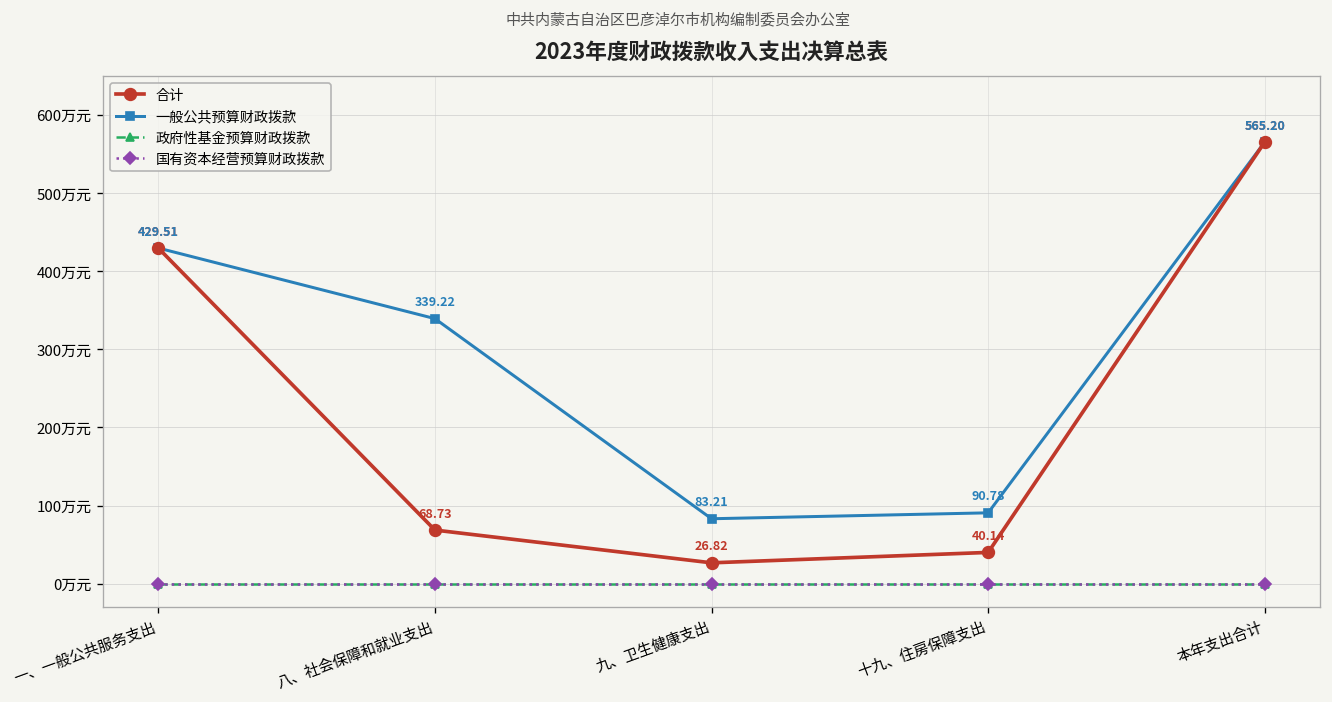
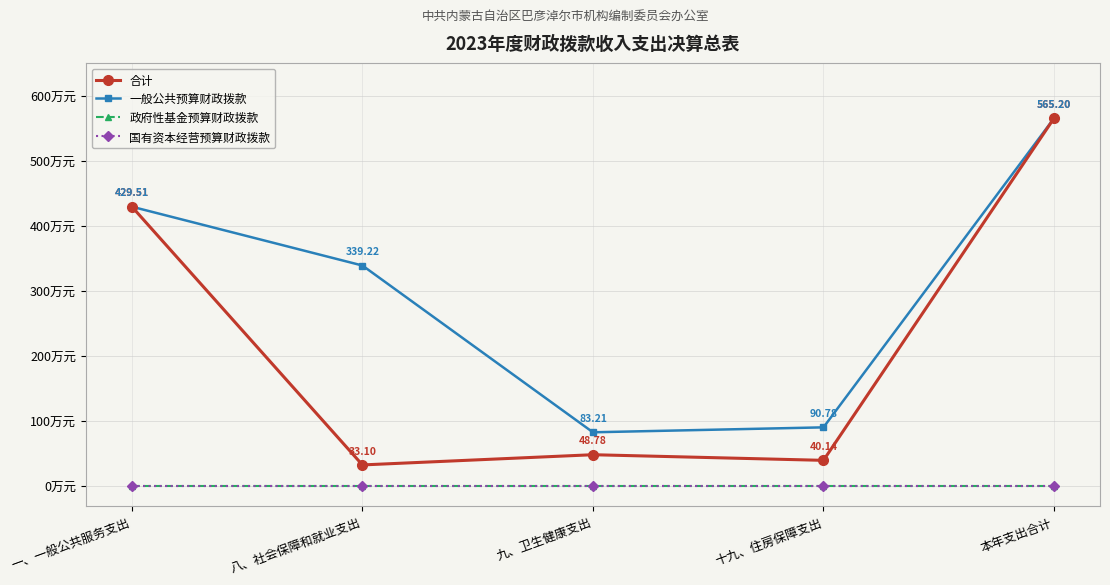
  {
    "合计": {
-     "八、社会保障和就业支出": "68.73",
-     "九、卫生健康支出": "26.82",
+     "八、社会保障和就业支出": "33.10",
+     "九、卫生健康支出": "48.78",
      "十九、住房保障支出": "40.14"
    },
    "一般公共预算财政拨款": {
      "八、社会保障和就业支出": "339.22",
      "九、卫生健康支出": "83.21",
      "十九、住房保障支出": "90.78"
    },
    "国有资本经营预算财政拨款": {
      "一、一般公共服务支出": "0万元",
      "八、社会保障和就业支出": "0万元",
      "九、卫生健康支出": "0万元",
      "十九、住房保障支出": "0万元",
      "本年支出合计": "0万元"
    }
  }
